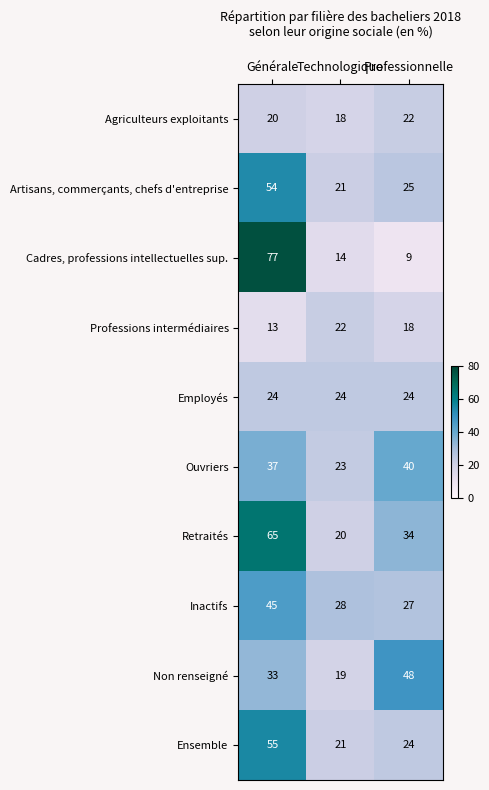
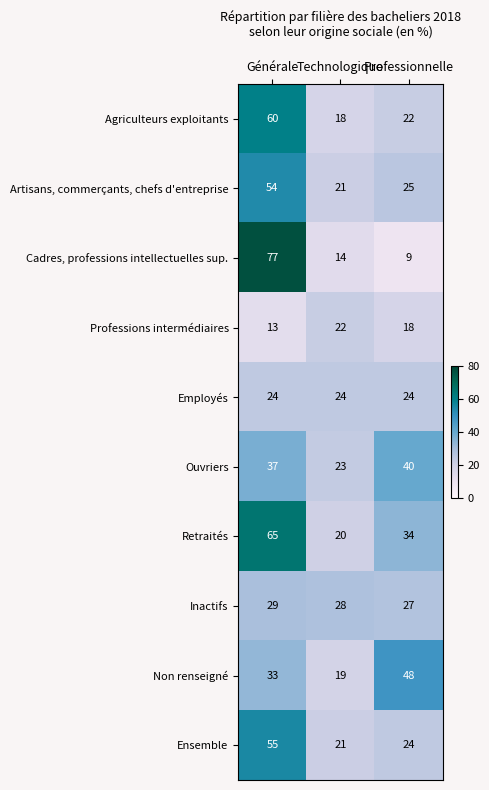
  {
    "Agriculteurs exploitants": {
-     "Générale": 20
+     "Générale": 60
    },
    "Artisans, commerçants, chefs d'entreprise": {
      "Générale": 54
    },
    "Cadres, professions intellectuelles sup.": {
      "Générale": 77
    },
    "Professions intermédiaires": {
      "Générale": 13
    },
    "Employés": {
      "Générale": 24
    },
    "Ouvriers": {
      "Générale": 37
    },
    "Retraités": {
      "Générale": 65
    },
    "Inactifs": {
-     "Générale": 45
+     "Générale": 29
    },
    "Non renseigné": {
      "Générale": 33
    },
    "Ensemble": {
      "Générale": 55
    }
  }
